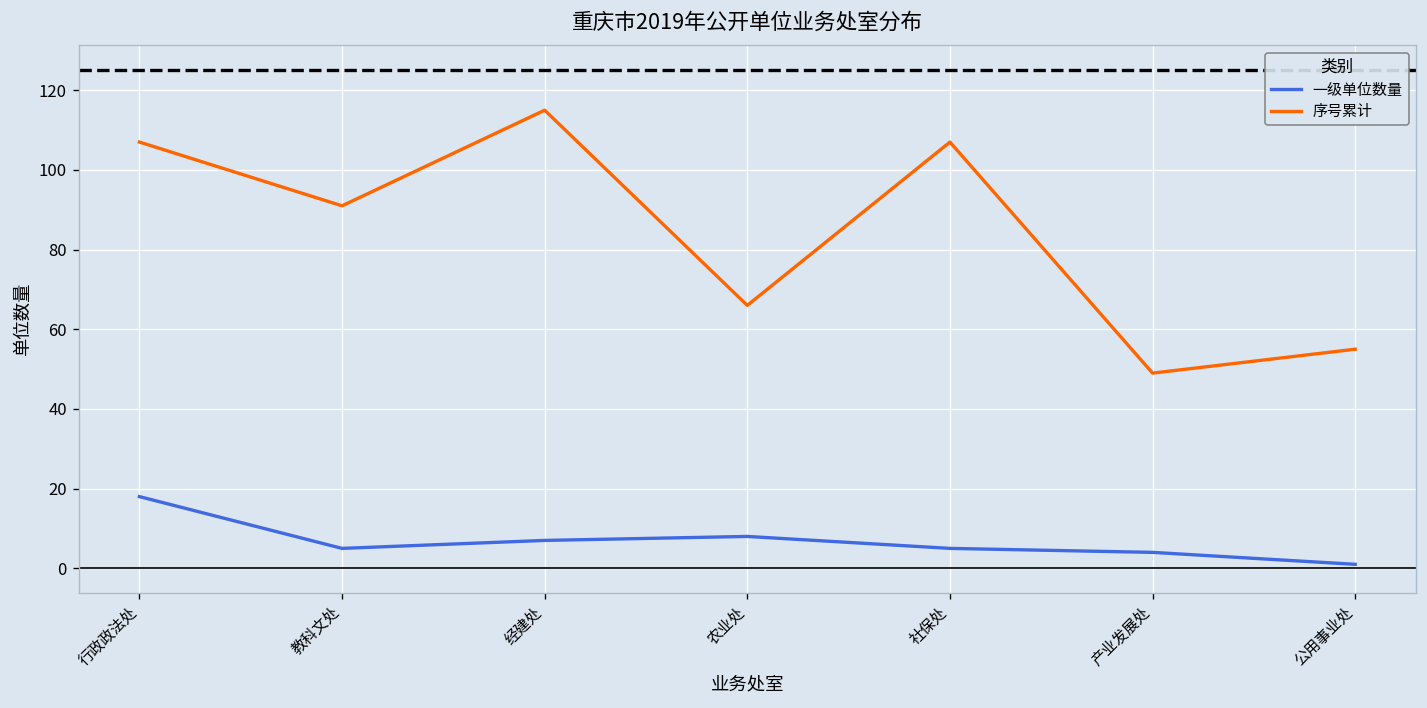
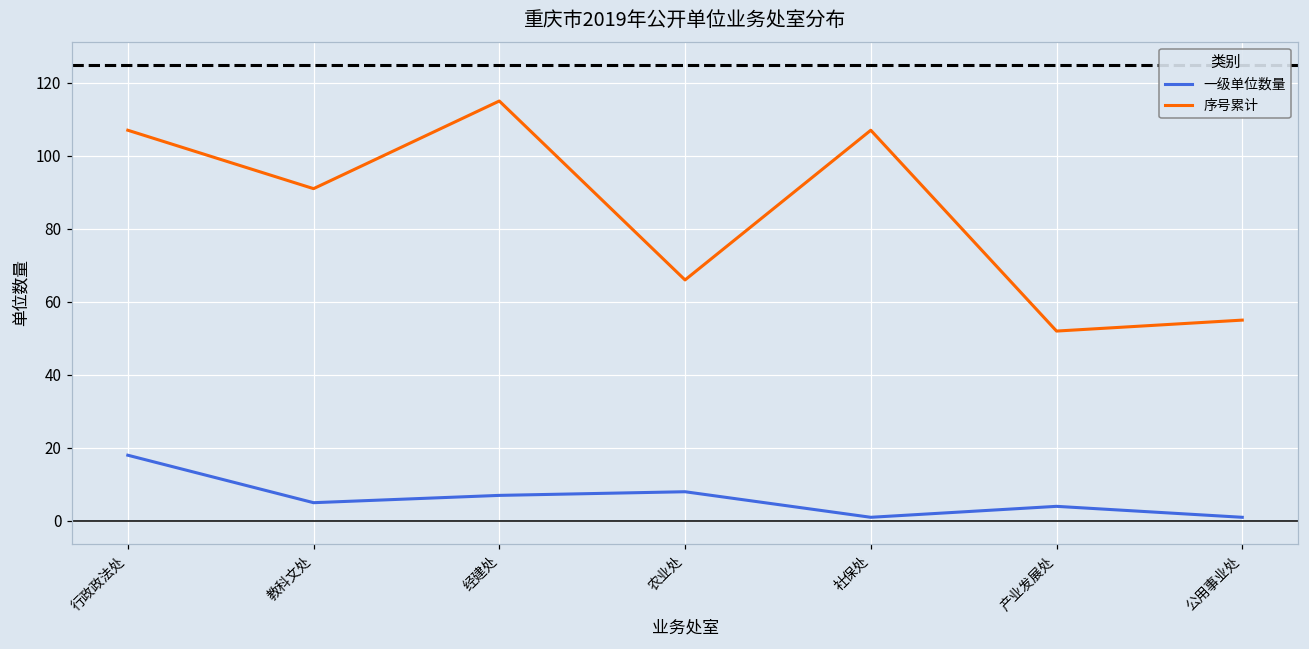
  {
    "一级单位数量": {
      "行政政法处": 18,
      "教科文处": 5,
      "经建处": 7,
      "农业处": 8,
-     "社保处": 5,
+     "社保处": 1,
      "产业发展处": 4,
      "公用事业处": 1
    },
    "序号累计": {
      "行政政法处": 107,
      "教科文处": 91,
      "经建处": 115,
      "农业处": 66,
      "社保处": 107,
-     "产业发展处": 49,
+     "产业发展处": 52,
      "公用事业处": 55
    }
  }
